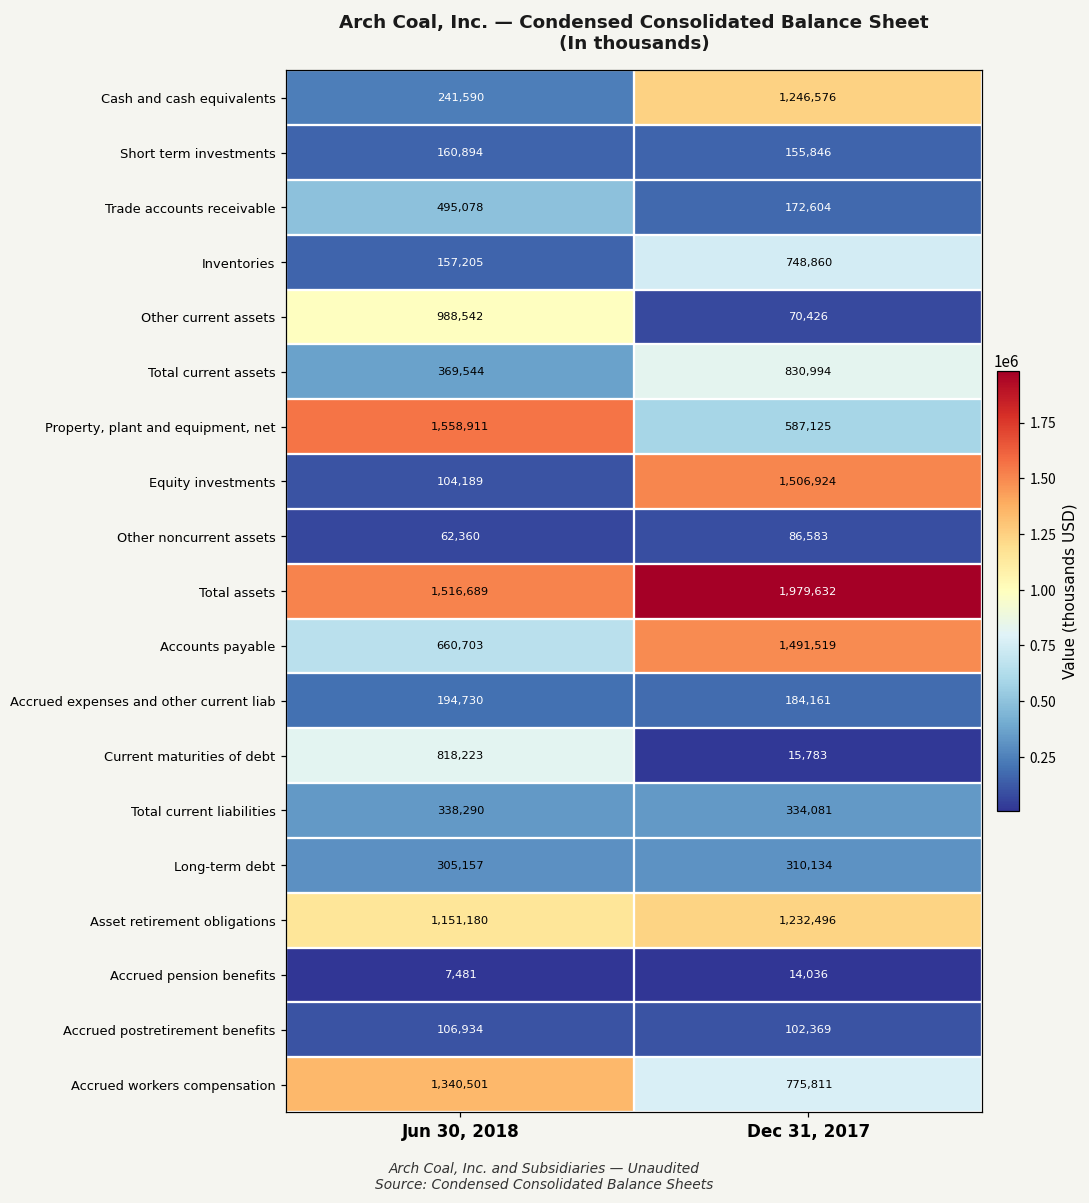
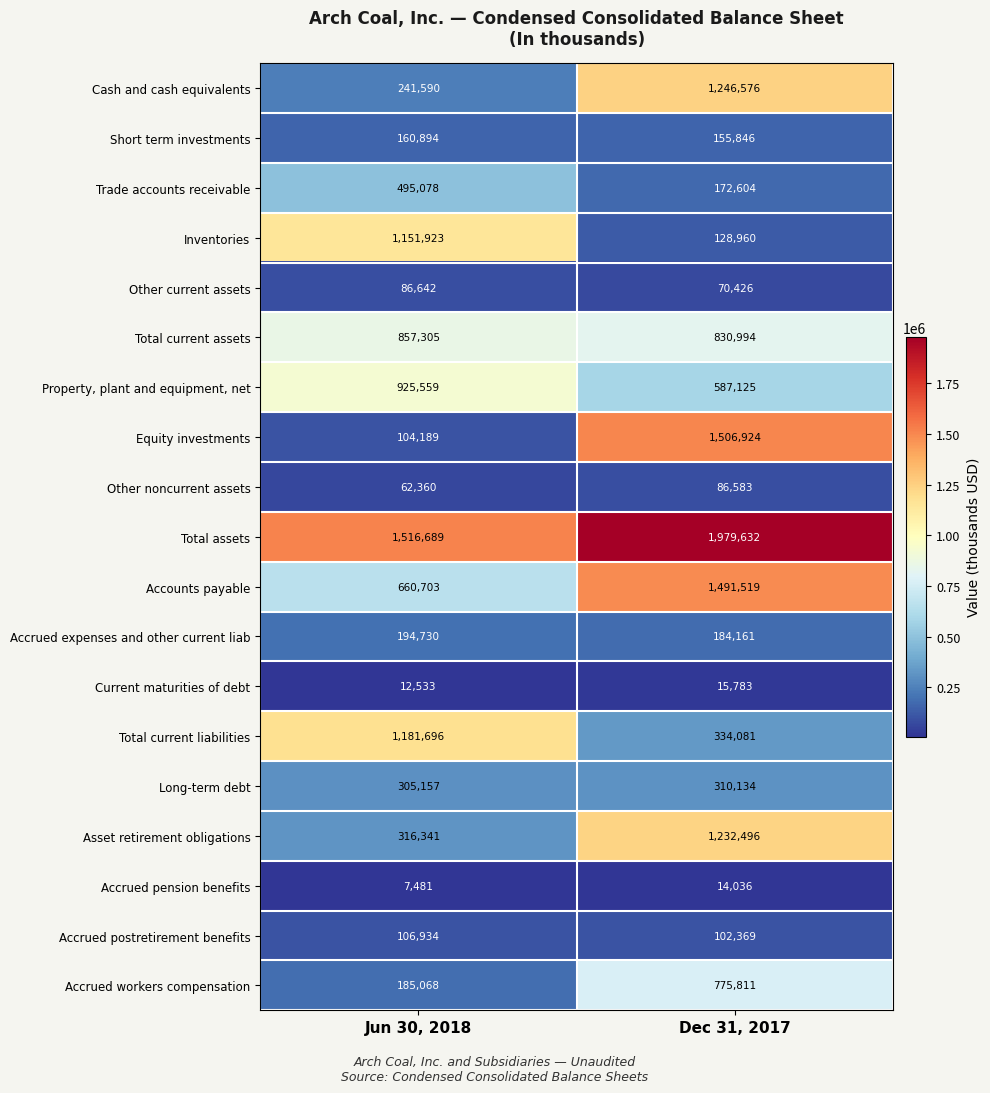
  {
    "Cash and cash equivalents": {
      "Jun 30, 2018": "241,590",
      "Dec 31, 2017": "1,246,576"
    },
    "Short term investments": {
      "Jun 30, 2018": "160,894",
      "Dec 31, 2017": "155,846"
    },
    "Trade accounts receivable": {
      "Jun 30, 2018": "495,078",
      "Dec 31, 2017": "172,604"
    },
    "Inventories": {
-     "Jun 30, 2018": "157,205",
-     "Dec 31, 2017": "748,860"
+     "Jun 30, 2018": "1,151,923",
+     "Dec 31, 2017": "128,960"
    },
    "Other current assets": {
-     "Jun 30, 2018": "988,542",
+     "Jun 30, 2018": "86,642",
      "Dec 31, 2017": "70,426"
    },
    "Total current assets": {
-     "Jun 30, 2018": "369,544",
+     "Jun 30, 2018": "857,305",
      "Dec 31, 2017": "830,994"
    },
    "Property, plant and equipment, net": {
-     "Jun 30, 2018": "1,558,911",
+     "Jun 30, 2018": "925,559",
      "Dec 31, 2017": "587,125"
    },
    "Equity investments": {
      "Jun 30, 2018": "104,189",
      "Dec 31, 2017": "1,506,924"
    },
    "Other noncurrent assets": {
      "Jun 30, 2018": "62,360",
      "Dec 31, 2017": "86,583"
    },
    "Total assets": {
      "Jun 30, 2018": "1,516,689",
      "Dec 31, 2017": "1,979,632"
    },
    "Accounts payable": {
      "Jun 30, 2018": "660,703",
      "Dec 31, 2017": "1,491,519"
    },
    "Accrued expenses and other current liab": {
      "Jun 30, 2018": "194,730",
      "Dec 31, 2017": "184,161"
    },
    "Current maturities of debt": {
-     "Jun 30, 2018": "818,223",
+     "Jun 30, 2018": "12,533",
      "Dec 31, 2017": "15,783"
    },
    "Total current liabilities": {
-     "Jun 30, 2018": "338,290",
+     "Jun 30, 2018": "1,181,696",
      "Dec 31, 2017": "334,081"
    },
    "Long-term debt": {
      "Jun 30, 2018": "305,157",
      "Dec 31, 2017": "310,134"
    },
    "Asset retirement obligations": {
-     "Jun 30, 2018": "1,151,180",
+     "Jun 30, 2018": "316,341",
      "Dec 31, 2017": "1,232,496"
    },
    "Accrued pension benefits": {
      "Jun 30, 2018": "7,481",
      "Dec 31, 2017": "14,036"
    },
    "Accrued postretirement benefits": {
      "Jun 30, 2018": "106,934",
      "Dec 31, 2017": "102,369"
    },
    "Accrued workers compensation": {
-     "Jun 30, 2018": "1,340,501",
+     "Jun 30, 2018": "185,068",
      "Dec 31, 2017": "775,811"
    }
  }
